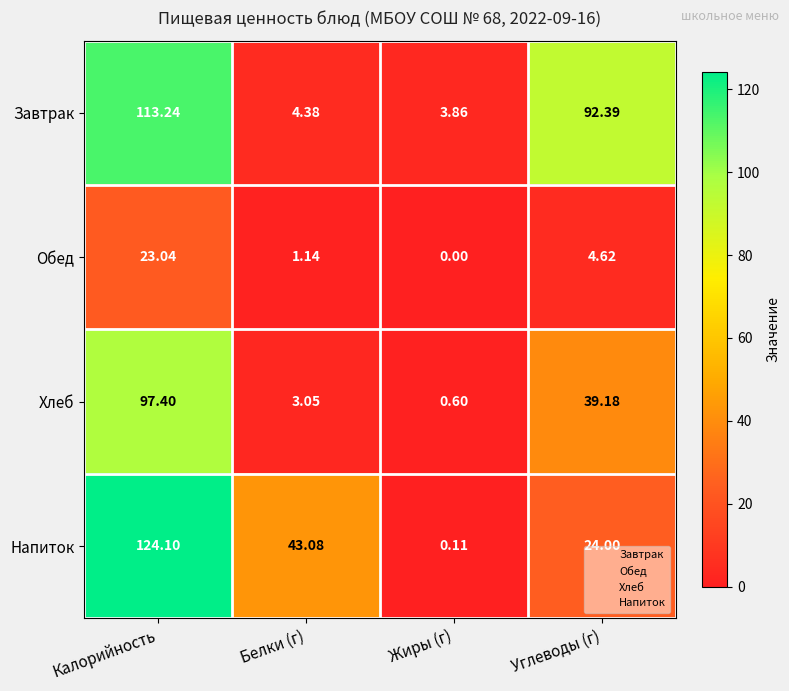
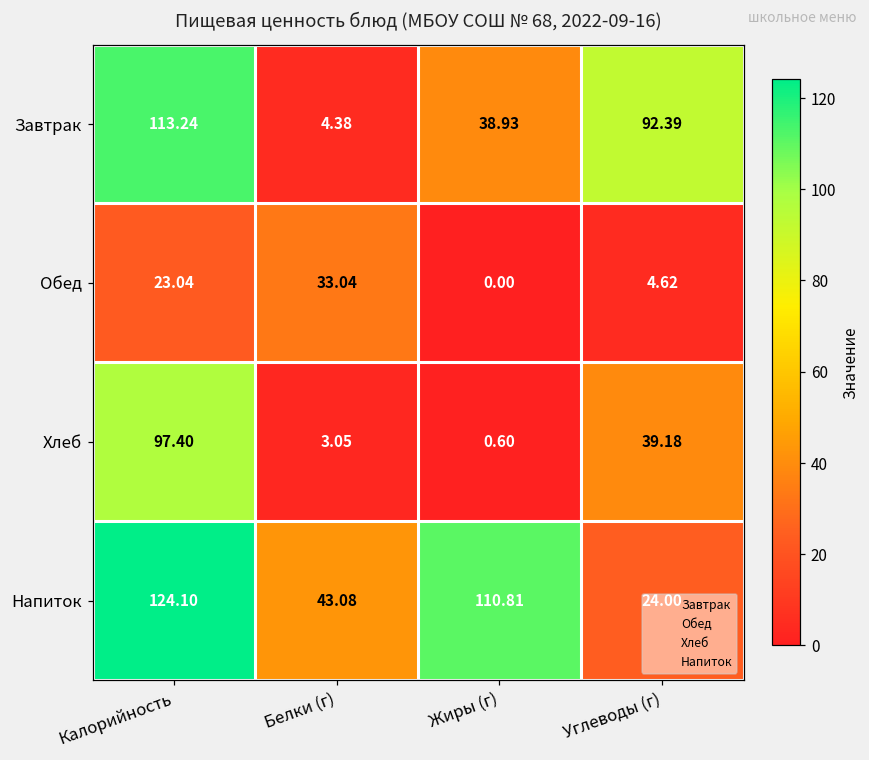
  {
    "Завтрак": {
-     "Жиры (г)": 3.86
+     "Жиры (г)": 38.93
    },
    "Обед": {
-     "Белки (г)": 1.14
+     "Белки (г)": 33.04
    },
    "Напиток": {
-     "Жиры (г)": 0.11
+     "Жиры (г)": 110.81
    }
  }
